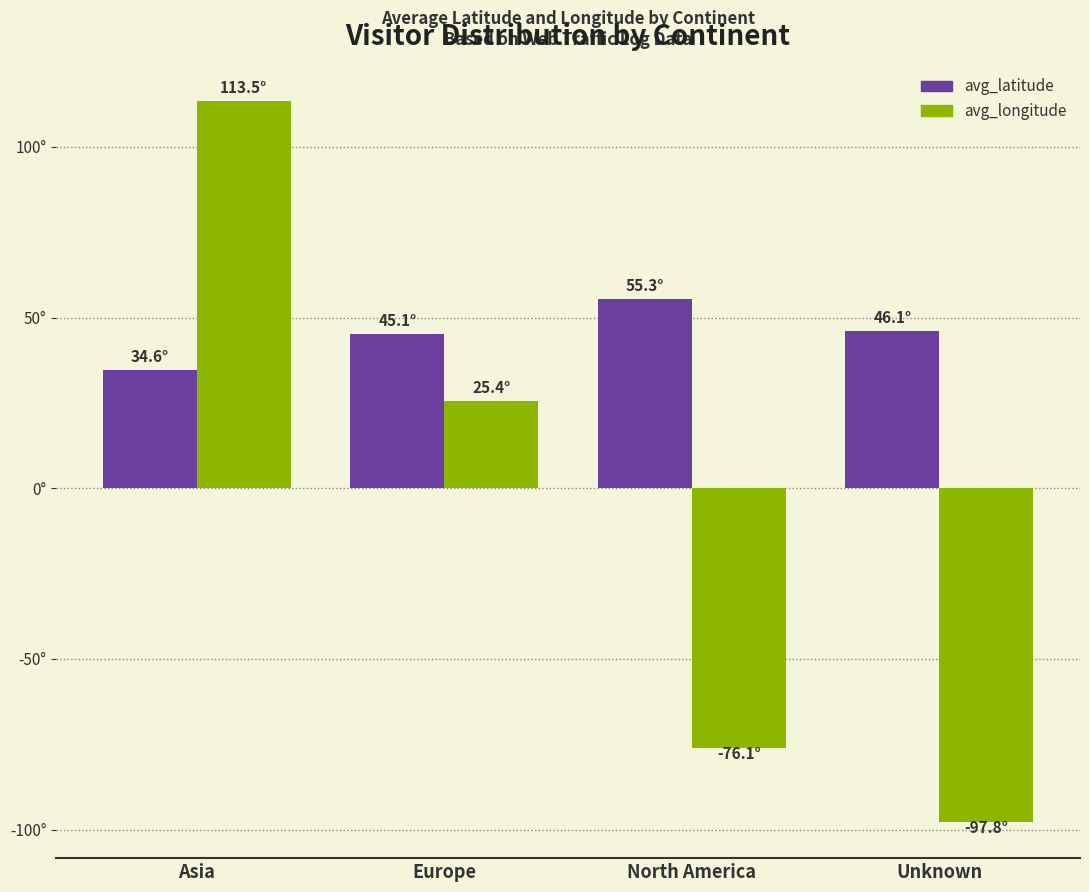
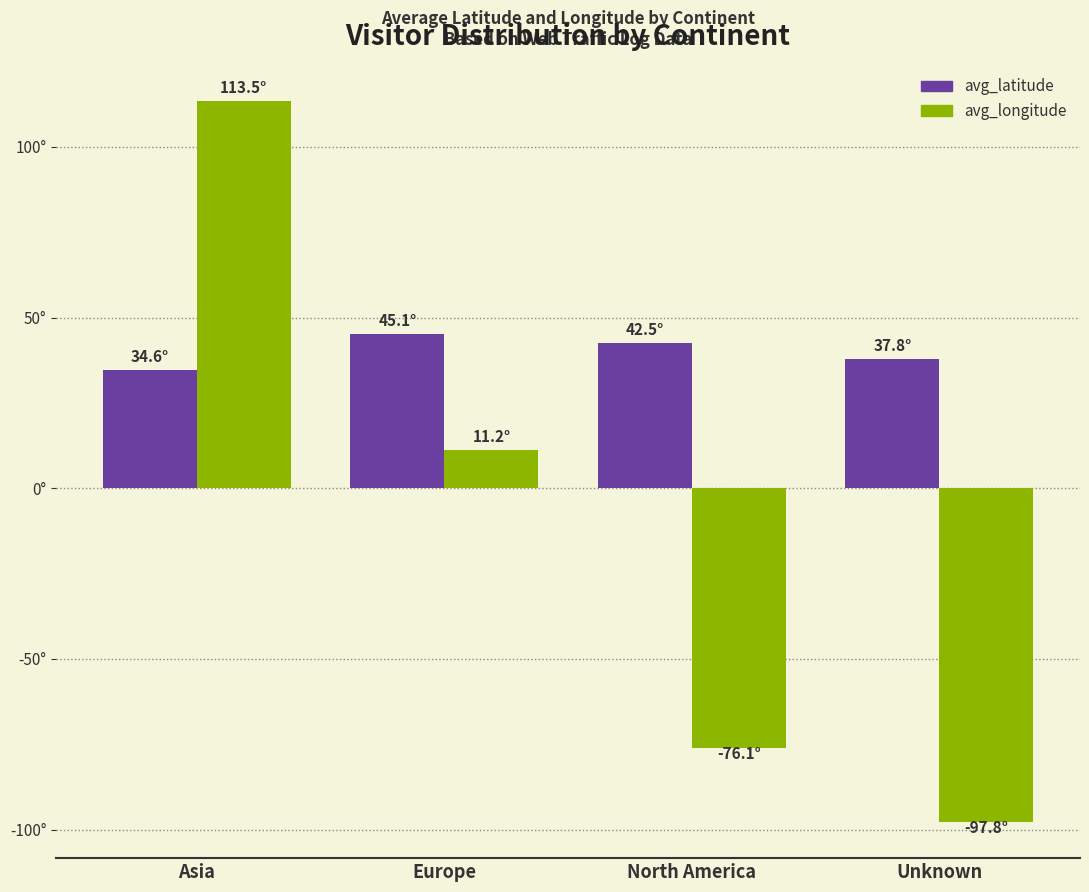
  {
    "avg_latitude": {
      "Asia": "34.6°",
      "Europe": "45.1°",
-     "North America": "55.3°",
-     "Unknown": "46.1°"
+     "North America": "42.5°",
+     "Unknown": "37.8°"
    },
    "avg_longitude": {
      "Asia": "113.5°",
-     "Europe": "25.4°",
+     "Europe": "11.2°",
      "North America": "-76.1°",
      "Unknown": "-97.8°"
    }
  }
